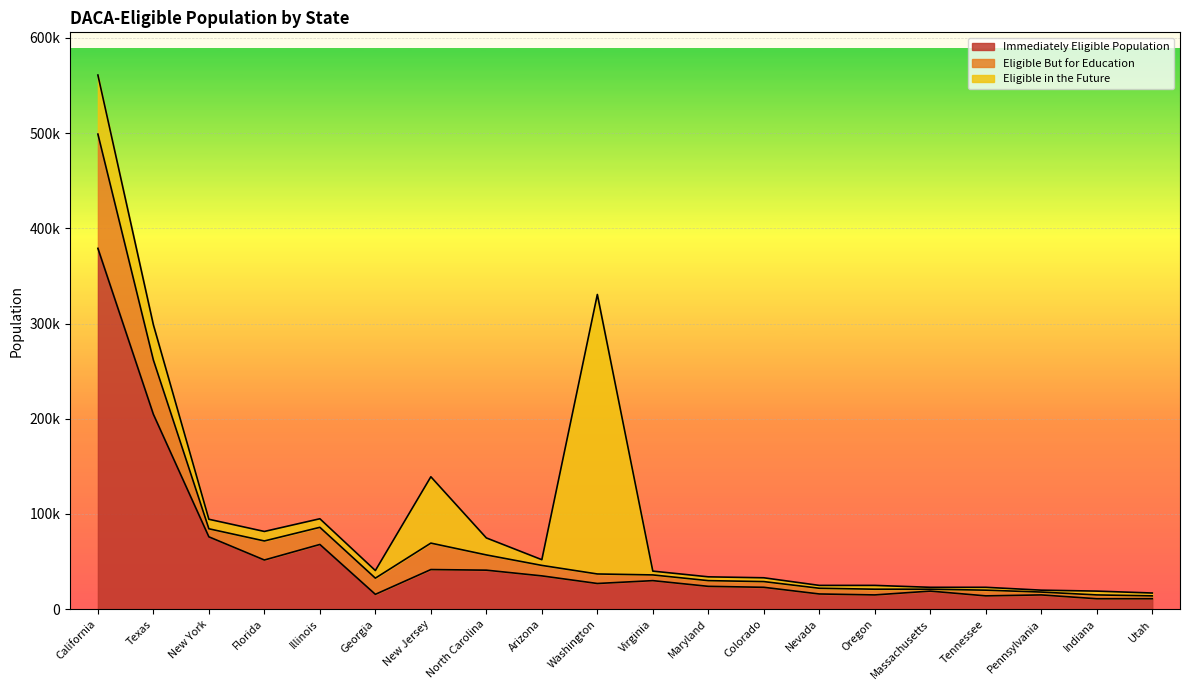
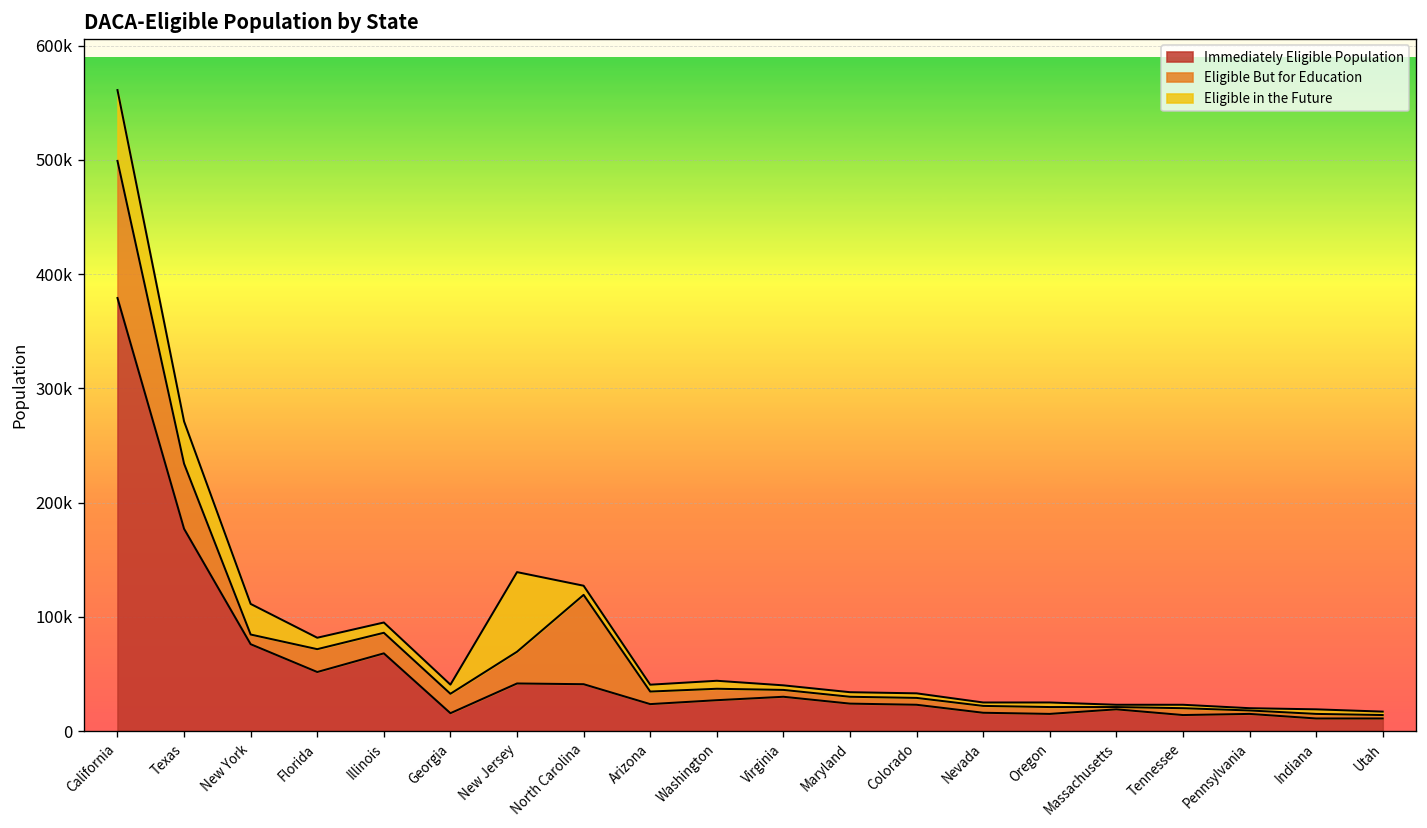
  {
    "Immediately Eligible Population": {
      "California": 380000,
-     "Texas": 200000,
+     "Texas": 180000,
      "New York": 80000,
      "Florida": 50000,
      "Illinois": 70000,
      "Georgia": 20000,
      "New Jersey": 40000,
      "North Carolina": 40000,
-     "Arizona": 40000,
+     "Arizona": 20000,
      "Washington": 30000,
      "Virginia": 30000,
      "Maryland": 20000,
      "Colorado": 20000,
      "Nevada": 20000,
      "Oregon": 20000,
      "Tennessee": 10000,
      "Pennsylvania": 20000,
      "Indiana": 10000,
      "Utah": 10000
    },
    "Eligible But for Education": {
      "California": 120000,
      "Texas": 60000,
      "New York": 10000,
      "Florida": 20000,
      "Illinois": 20000,
      "Georgia": 20000,
      "New Jersey": 30000,
-     "North Carolina": 20000,
+     "North Carolina": 80000,
      "Arizona": 10000,
      "Washington": 10000,
      "Virginia": 10000,
      "Maryland": 10000,
      "Colorado": 10000,
      "Nevada": 10000,
      "Oregon": 10000,
      "Tennessee": 10000,
      "Indiana": 0,
      "Utah": 0
    },
    "Eligible in the Future": {
      "California": 60000,
      "Texas": 40000,
-     "New York": 10000,
+     "New York": 30000,
      "Florida": 10000,
      "Illinois": 10000,
      "Georgia": 10000,
      "New Jersey": 70000,
-     "North Carolina": 20000,
+     "North Carolina": 10000,
      "Arizona": 10000,
-     "Washington": 290000,
+     "Washington": 10000,
      "Virginia": 0,
      "Maryland": 0,
      "Colorado": 0,
      "Nevada": 0,
      "Oregon": 0,
      "Tennessee": 0,
      "Indiana": 0,
      "Utah": 0
    }
  }
